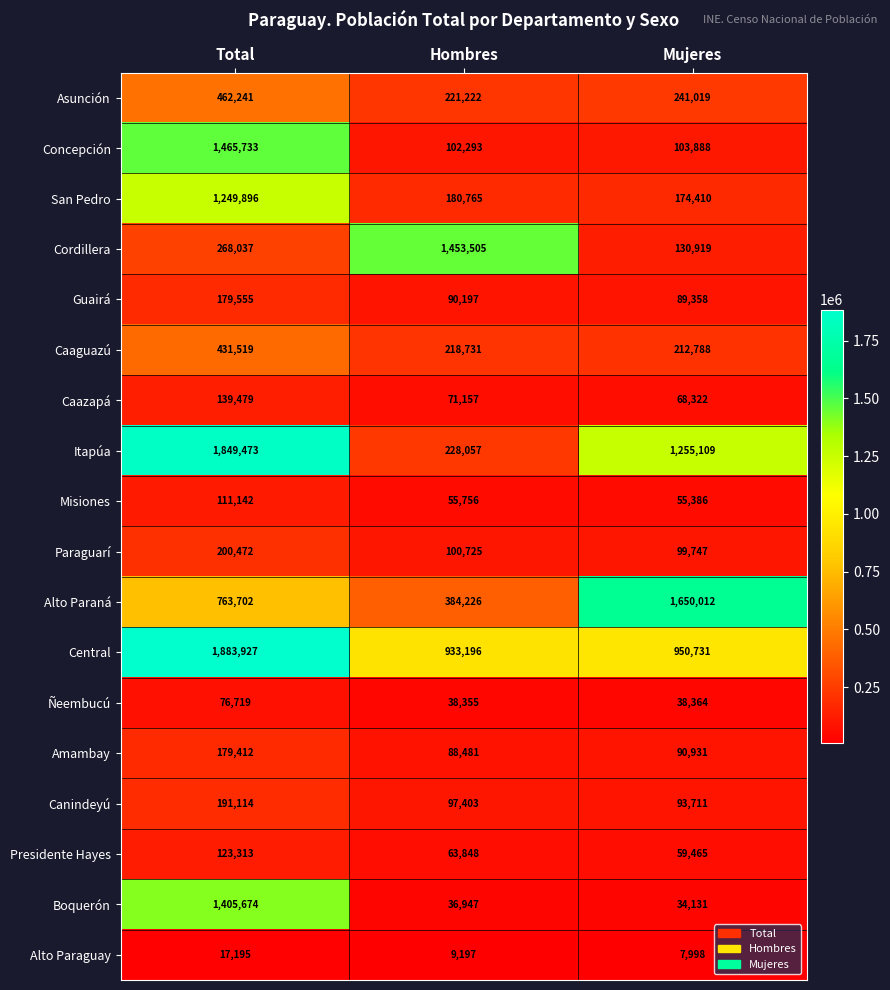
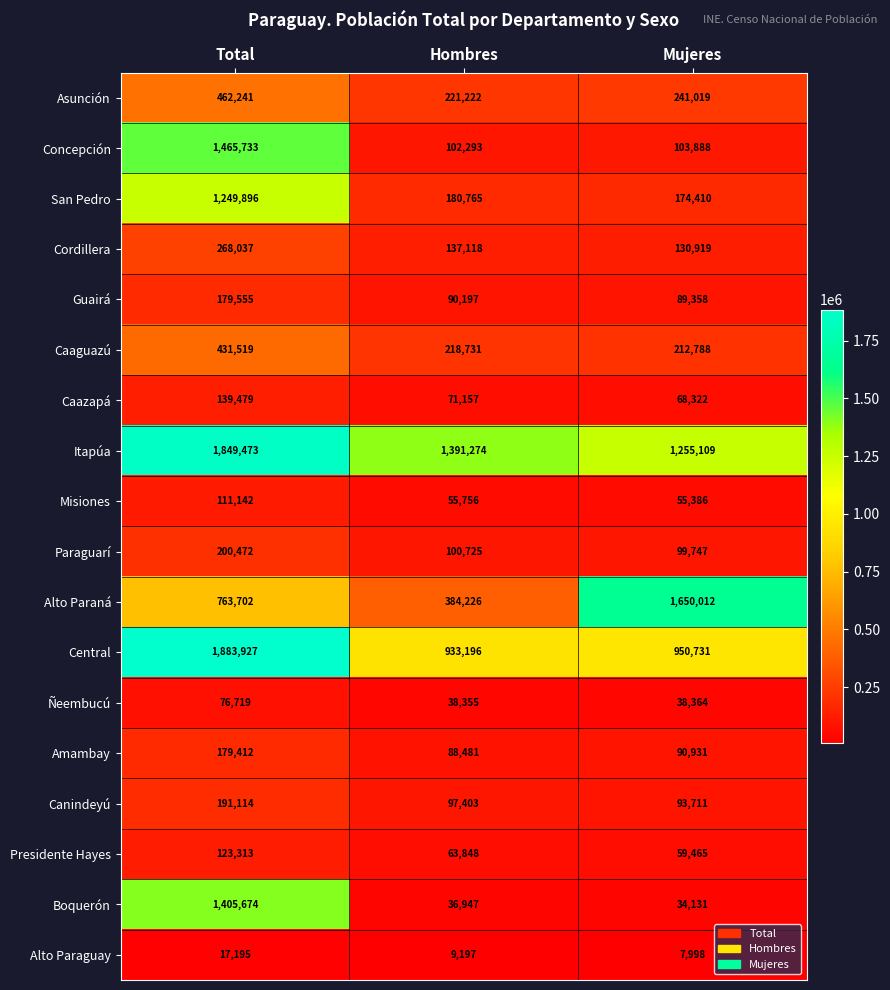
  {
    "Asunción": {
      "Total": "462,241",
      "Hombres": "221,222",
      "Mujeres": "241,019"
    },
    "Concepción": {
      "Total": "1,465,733",
      "Hombres": "102,293",
      "Mujeres": "103,888"
    },
    "San Pedro": {
      "Total": "1,249,896",
      "Hombres": "180,765",
      "Mujeres": "174,410"
    },
    "Cordillera": {
      "Total": "268,037",
-     "Hombres": "1,453,505",
+     "Hombres": "137,118",
      "Mujeres": "130,919"
    },
    "Guairá": {
      "Total": "179,555",
      "Hombres": "90,197",
      "Mujeres": "89,358"
    },
    "Caaguazú": {
      "Total": "431,519",
      "Hombres": "218,731",
      "Mujeres": "212,788"
    },
    "Caazapá": {
      "Total": "139,479",
      "Hombres": "71,157",
      "Mujeres": "68,322"
    },
    "Itapúa": {
      "Total": "1,849,473",
-     "Hombres": "228,057",
+     "Hombres": "1,391,274",
      "Mujeres": "1,255,109"
    },
    "Misiones": {
      "Total": "111,142",
      "Hombres": "55,756",
      "Mujeres": "55,386"
    },
    "Paraguarí": {
      "Total": "200,472",
      "Hombres": "100,725",
      "Mujeres": "99,747"
    },
    "Alto Paraná": {
      "Total": "763,702",
      "Hombres": "384,226",
      "Mujeres": "1,650,012"
    },
    "Central": {
      "Total": "1,883,927",
      "Hombres": "933,196",
      "Mujeres": "950,731"
    },
    "Ñeembucú": {
      "Total": "76,719",
      "Hombres": "38,355",
      "Mujeres": "38,364"
    },
    "Amambay": {
      "Total": "179,412",
      "Hombres": "88,481",
      "Mujeres": "90,931"
    },
    "Canindeyú": {
      "Total": "191,114",
      "Hombres": "97,403",
      "Mujeres": "93,711"
    },
    "Presidente Hayes": {
      "Total": "123,313",
      "Hombres": "63,848",
      "Mujeres": "59,465"
    },
    "Boquerón": {
      "Total": "1,405,674",
      "Hombres": "36,947",
      "Mujeres": "34,131"
    },
    "Alto Paraguay": {
      "Total": "17,195",
      "Hombres": "9,197",
      "Mujeres": "7,998"
    }
  }
